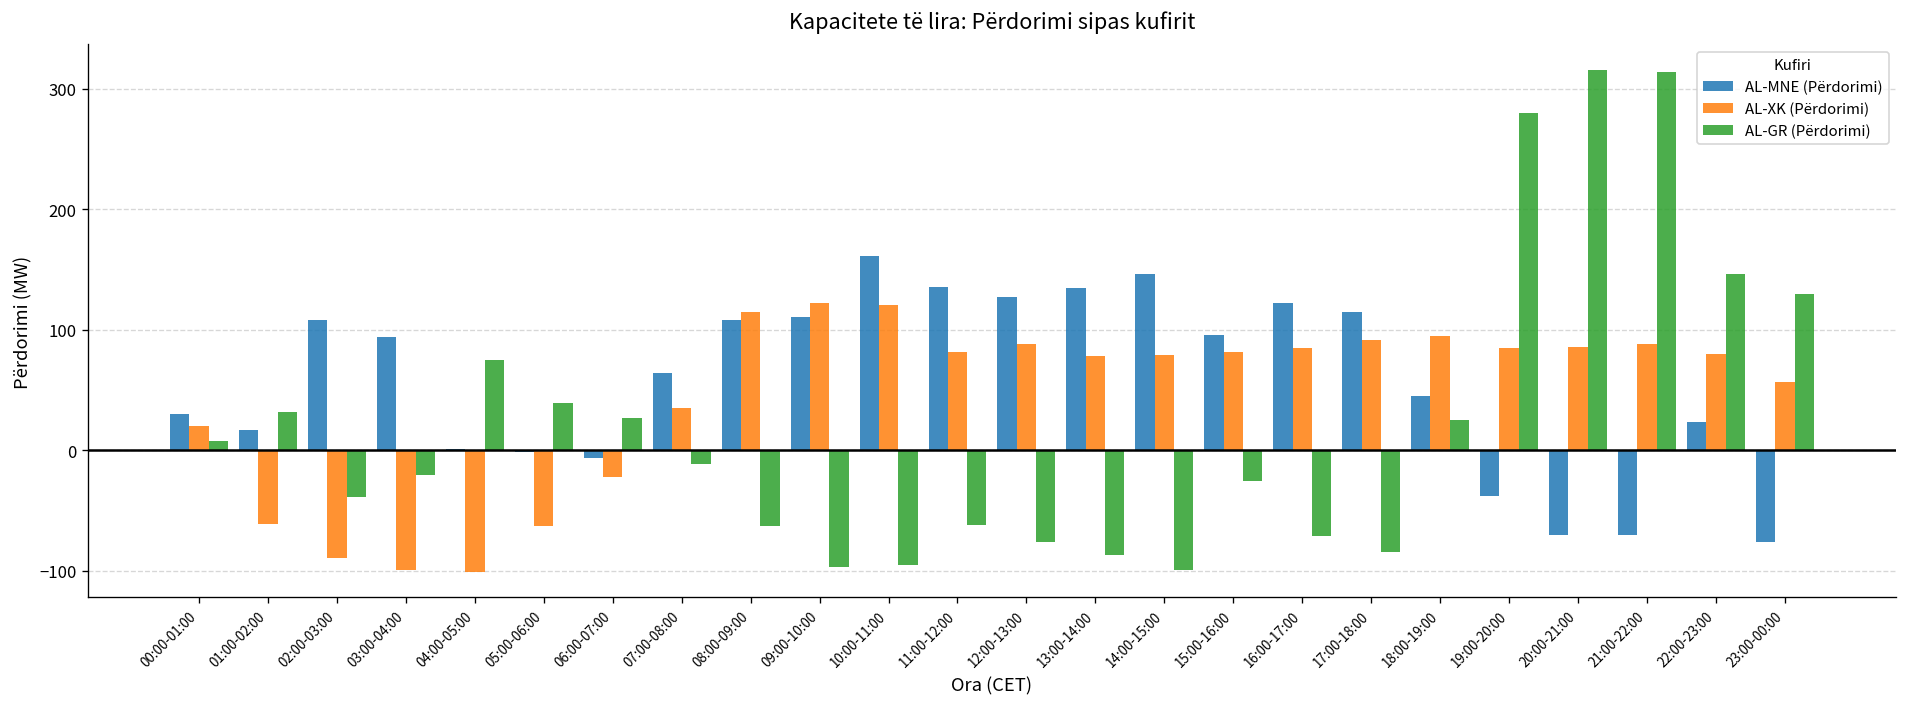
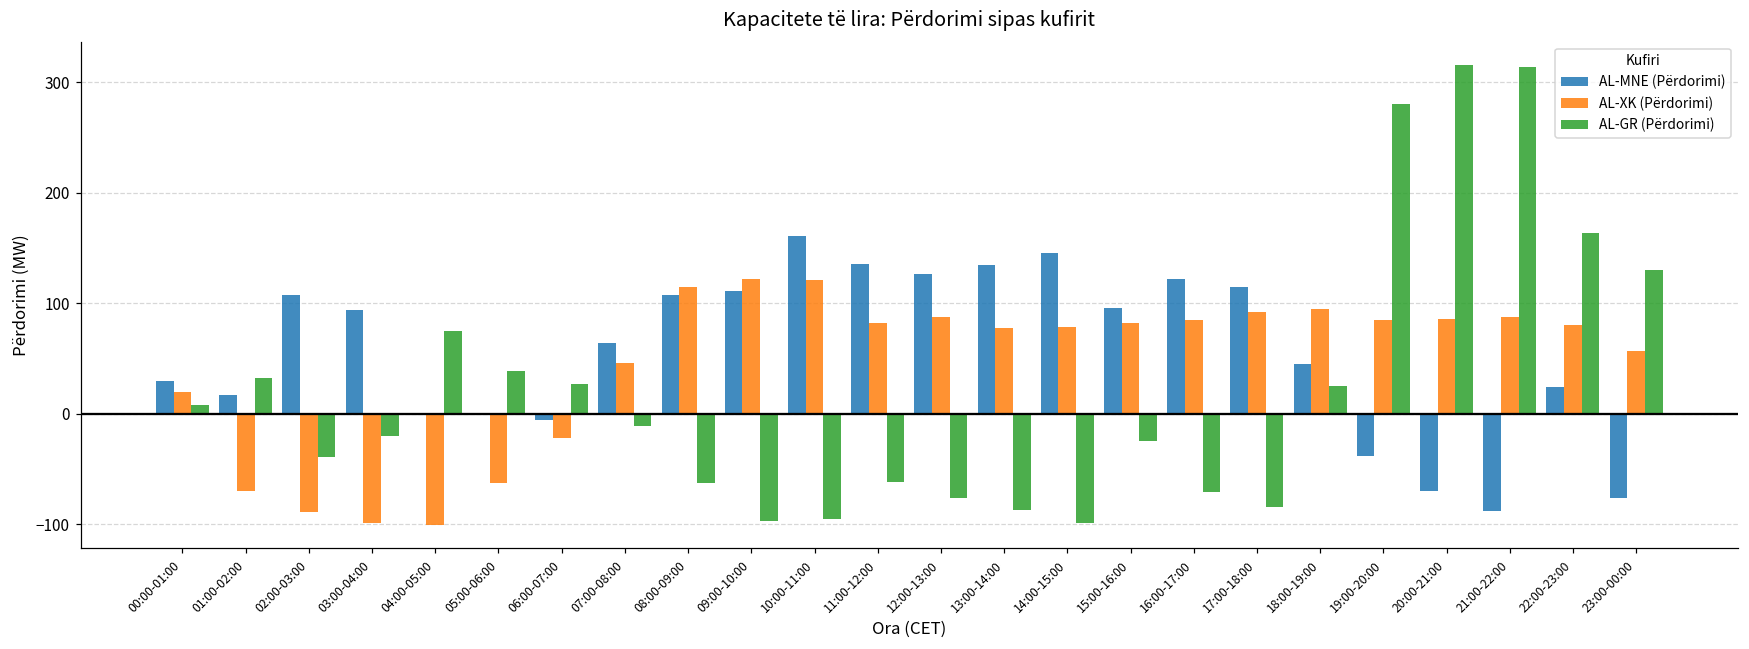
  {
    "AL-MNE (Përdorimi)": {
      "00:00-01:00": 30,
      "01:00-02:00": 17,
      "02:00-03:00": 108,
      "03:00-04:00": 94,
      "06:00-07:00": -6,
      "07:00-08:00": 64,
      "08:00-09:00": 108,
      "09:00-10:00": 111,
      "10:00-11:00": 161,
      "11:00-12:00": 136,
      "12:00-13:00": 127,
      "13:00-14:00": 135,
      "14:00-15:00": 146,
      "15:00-16:00": 96,
      "16:00-17:00": 122,
      "17:00-18:00": 115,
      "18:00-19:00": 45,
      "19:00-20:00": -38,
      "20:00-21:00": -70,
-     "21:00-22:00": -70,
+     "21:00-22:00": -88,
      "22:00-23:00": 24,
      "23:00-00:00": -76
    },
    "AL-XK (Përdorimi)": {
      "00:00-01:00": 20,
-     "01:00-02:00": -61,
+     "01:00-02:00": -70,
      "02:00-03:00": -89,
      "03:00-04:00": -99,
      "04:00-05:00": -101,
      "05:00-06:00": -63,
      "06:00-07:00": -22,
-     "07:00-08:00": 35,
+     "07:00-08:00": 46,
      "08:00-09:00": 115,
      "09:00-10:00": 122,
      "10:00-11:00": 121,
      "11:00-12:00": 82,
      "12:00-13:00": 88,
      "13:00-14:00": 78,
      "14:00-15:00": 79,
      "15:00-16:00": 82,
      "16:00-17:00": 85,
      "17:00-18:00": 92,
      "18:00-19:00": 95,
      "19:00-20:00": 85,
      "20:00-21:00": 86,
      "21:00-22:00": 88,
      "22:00-23:00": 80,
      "23:00-00:00": 57
    },
    "AL-GR (Përdorimi)": {
      "00:00-01:00": 8,
      "01:00-02:00": 32,
      "02:00-03:00": -39,
      "03:00-04:00": -20,
      "04:00-05:00": 75,
      "05:00-06:00": 39,
      "06:00-07:00": 27,
      "07:00-08:00": -11,
      "08:00-09:00": -63,
      "09:00-10:00": -97,
      "10:00-11:00": -95,
      "11:00-12:00": -62,
      "12:00-13:00": -76,
      "13:00-14:00": -87,
      "14:00-15:00": -99,
      "15:00-16:00": -25,
      "16:00-17:00": -71,
      "17:00-18:00": -84,
      "18:00-19:00": 25,
      "19:00-20:00": 280,
      "20:00-21:00": 316,
      "21:00-22:00": 314,
-     "22:00-23:00": 146,
+     "22:00-23:00": 164,
      "23:00-00:00": 130
    }
  }
